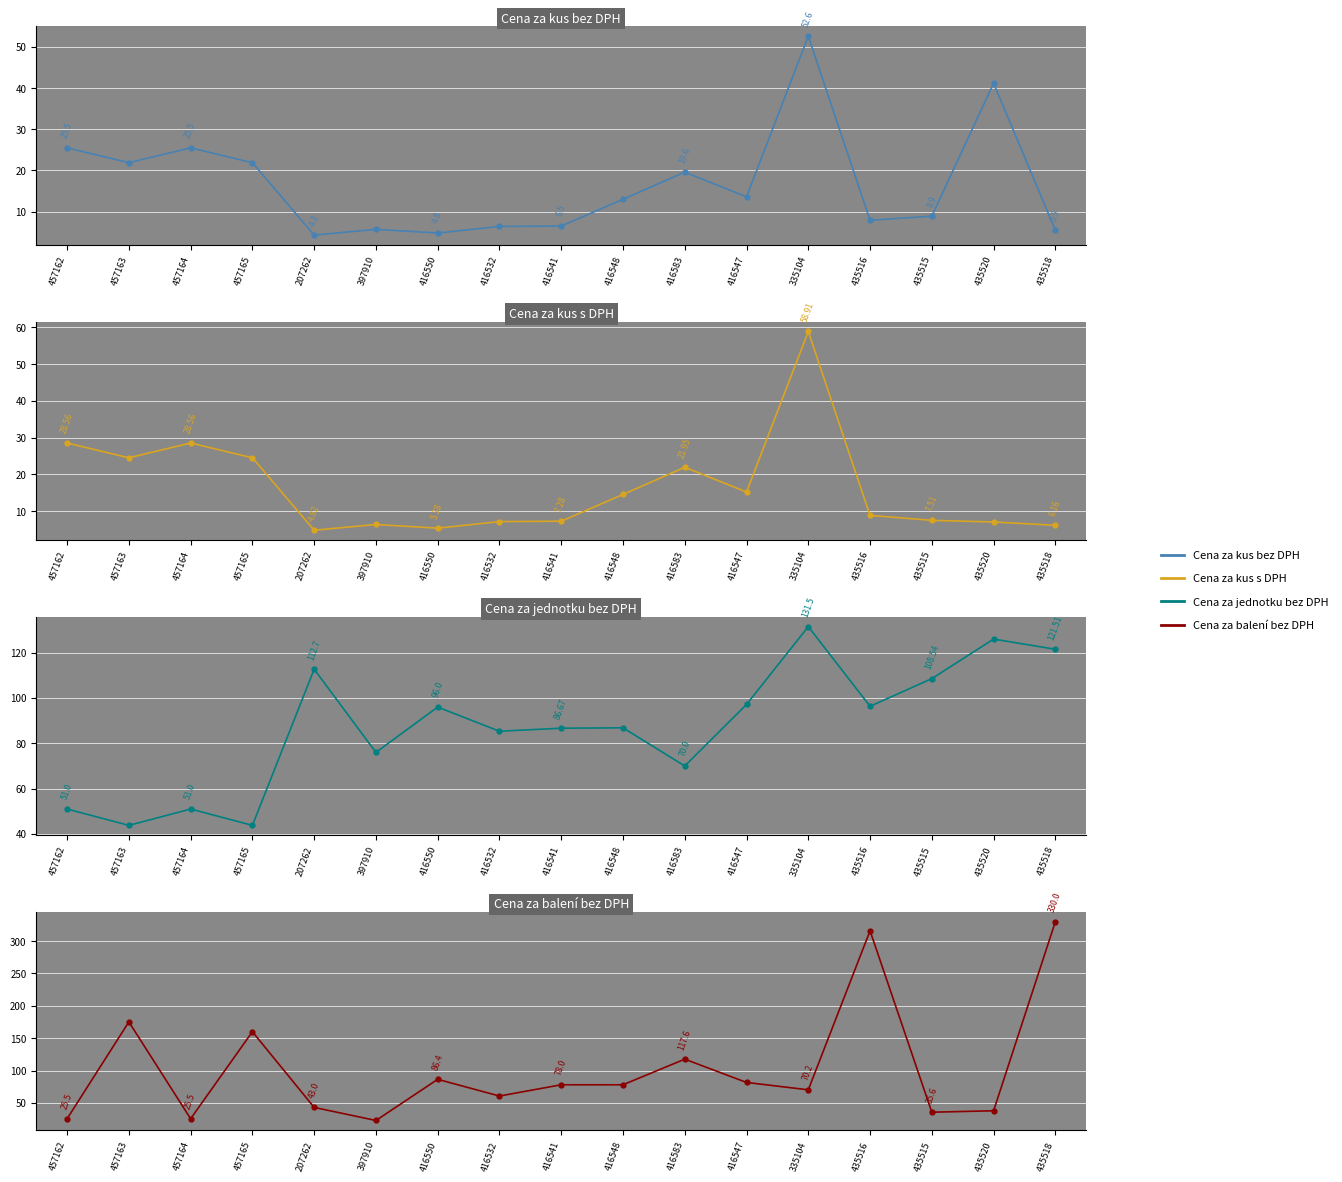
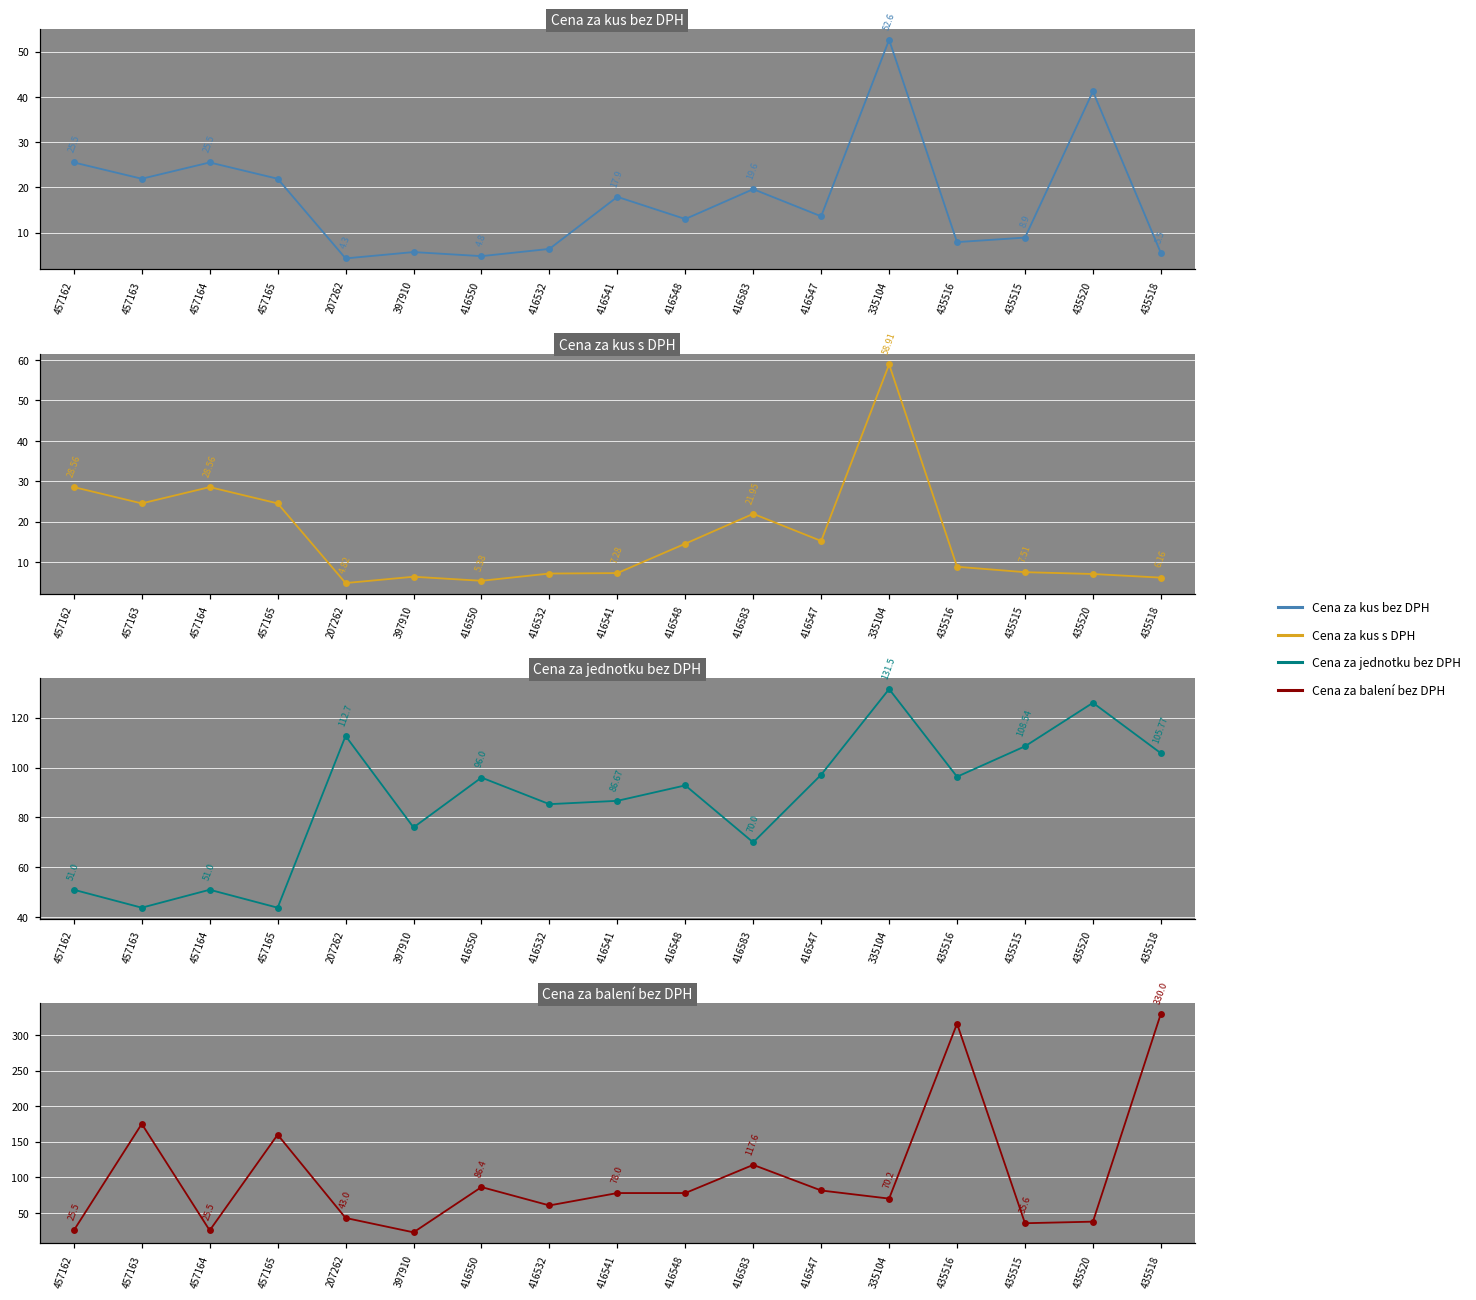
  {
    "Cena za kus bez DPH": {
      "457162": 25.5,
      "457164": 25.5,
      "207262": 4.3,
      "416550": 4.8,
-     "416541": 6.5,
+     "416541": 17.9,
      "416583": 19.6,
      "335104": 52.6,
      "435515": 8.9,
      "435518": 5.5
    },
    "Cena za kus s DPH": {
      "457162": 28.56,
      "457164": 28.56,
      "207262": 4.82,
      "416550": 5.38,
      "416541": 7.28,
      "416583": 21.95,
      "335104": 58.91,
      "435515": 7.51,
      "435518": 6.16
    },
    "Cena za jednotku bez DPH": {
      "457162": 51.0,
      "457164": 51.0,
      "207262": 112.7,
      "416550": 96.0,
      "416541": 86.67,
-     "416548": 87,
+     "416548": 93,
      "416583": 70.0,
      "335104": 131.5,
      "435515": 108.54,
-     "435518": 121.51
+     "435518": 105.77
    },
    "Cena za balení bez DPH": {
      "457162": 25.5,
      "457164": 25.5,
      "207262": 43.0,
      "416550": 86.4,
      "416541": 78.0,
      "416583": 117.6,
      "335104": 70.2,
      "435515": 35.6,
      "435518": 330.0
    }
  }
